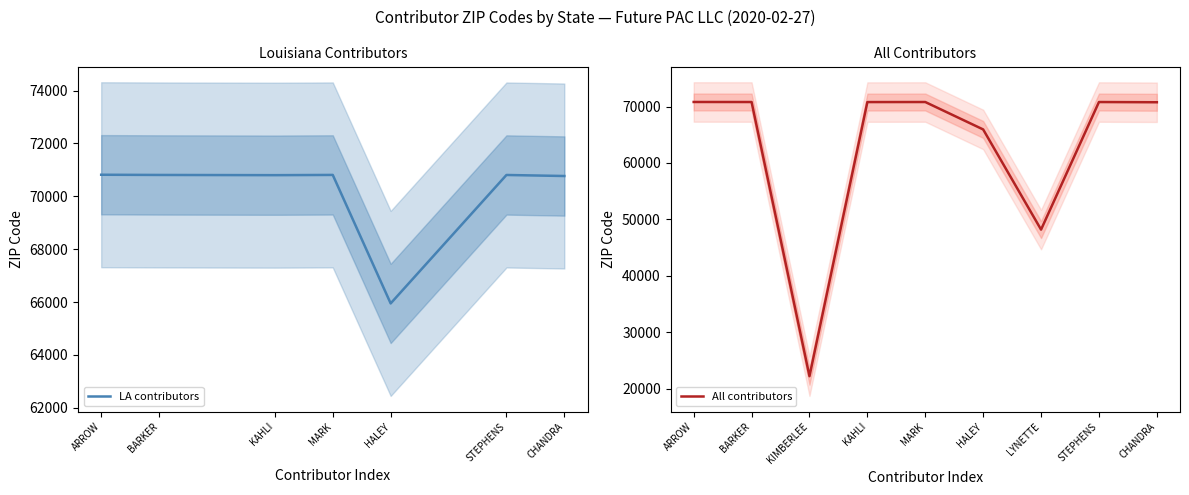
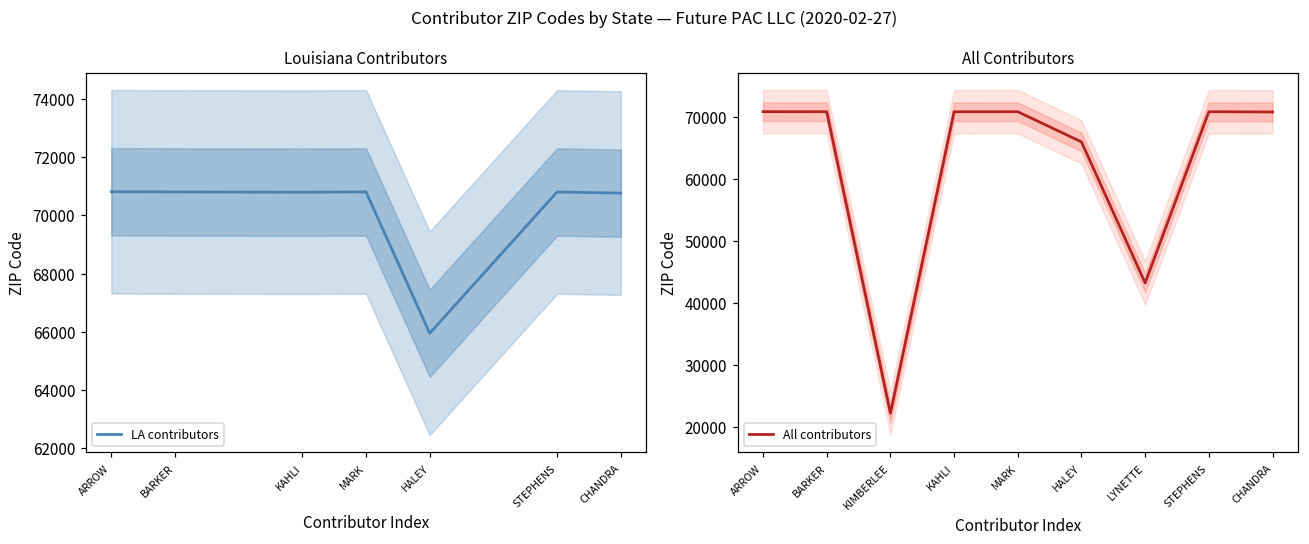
  {
    "All Contributors": {
      "All contributors": {
        "ARROW": 71000,
        "BARKER": 71000,
        "KIMBERLEE": 22000,
        "KAHLI": 71000,
        "MARK": 71000,
        "HALEY": 66000,
-       "LYNETTE": 48000,
+       "LYNETTE": 43000,
        "STEPHENS": 71000,
        "CHANDRA": 71000
      }
    }
  }
